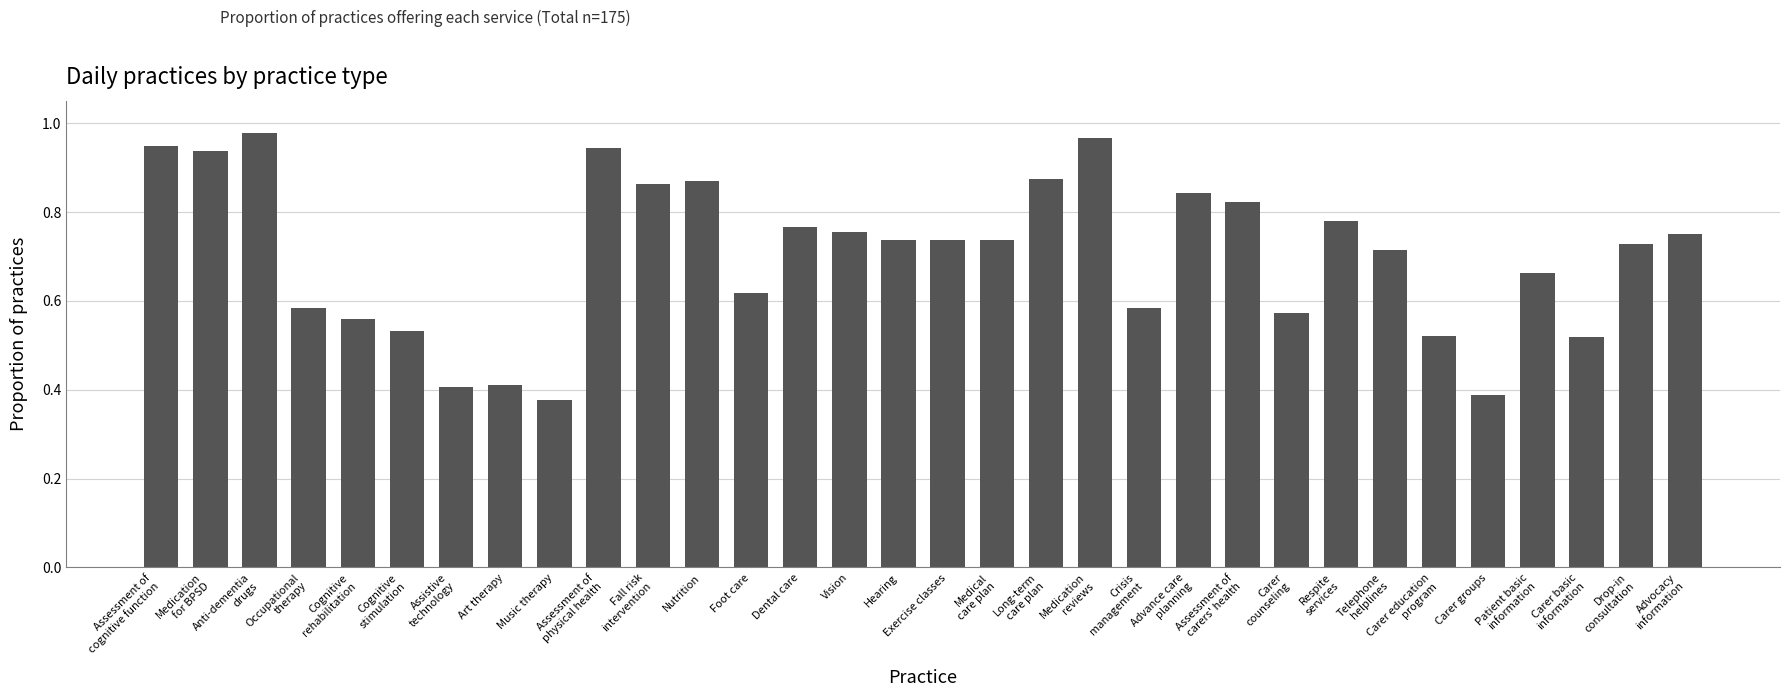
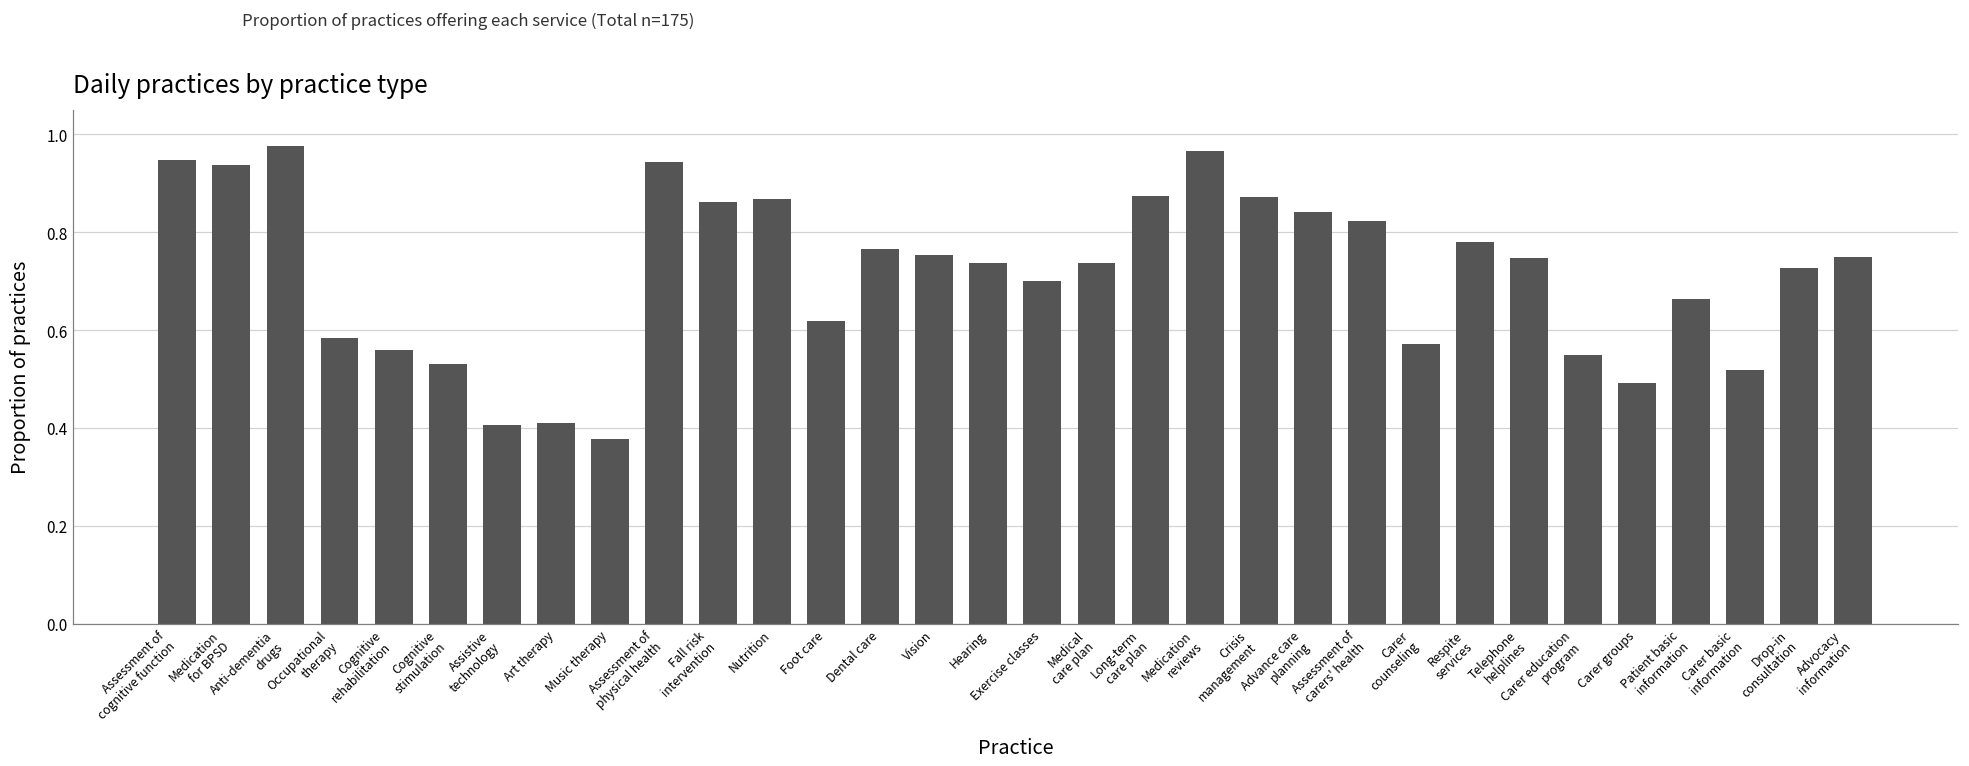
  {
    "Assessment of cognitive function": 0.95,
    "Medication for BPSD": 0.94,
    "Anti-dementia drugs": 0.98,
    "Occupational therapy": 0.58,
    "Cognitive rehabilitation": 0.56,
    "Cognitive stimulation": 0.53,
    "Assistive technology": 0.41,
    "Art therapy": 0.41,
    "Music therapy": 0.38,
    "Assessment of physical health": 0.94,
    "Fall risk intervention": 0.86,
    "Nutrition": 0.87,
    "Foot care": 0.62,
    "Dental care": 0.77,
    "Vision": 0.75,
    "Hearing": 0.74,
-   "Exercise classes": 0.74,
+   "Exercise classes": 0.70,
    "Medical care plan": 0.74,
    "Long-term care plan": 0.87,
    "Medication reviews": 0.97,
-   "Crisis management": 0.58,
+   "Crisis management": 0.87,
    "Advance care planning": 0.84,
    "Assessment of carers' health": 0.82,
    "Carer counseling": 0.57,
    "Respite services": 0.78,
-   "Telephone helplines": 0.72,
-   "Carer education program": 0.52,
-   "Carer groups": 0.39,
+   "Telephone helplines": 0.75,
+   "Carer education program": 0.55,
+   "Carer groups": 0.49,
    "Patient basic information": 0.66,
    "Carer basic information": 0.52,
    "Drop-in consultation": 0.73,
    "Advocacy information": 0.75
  }
